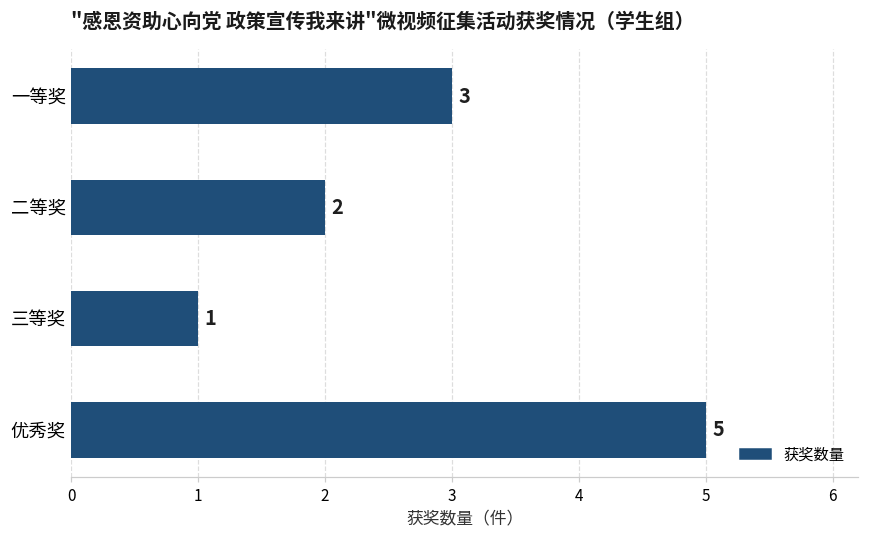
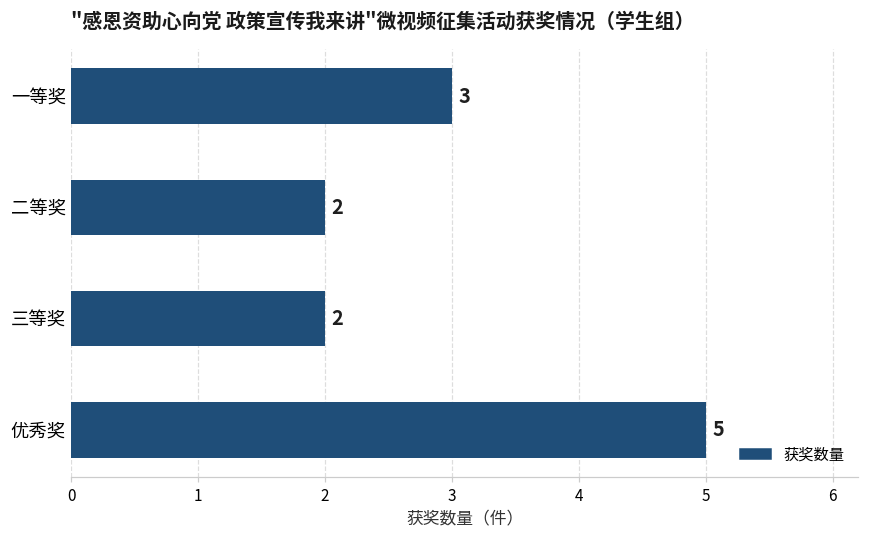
  {
    "一等奖": 3,
    "二等奖": 2,
-   "三等奖": 1,
+   "三等奖": 2,
    "优秀奖": 5
  }
